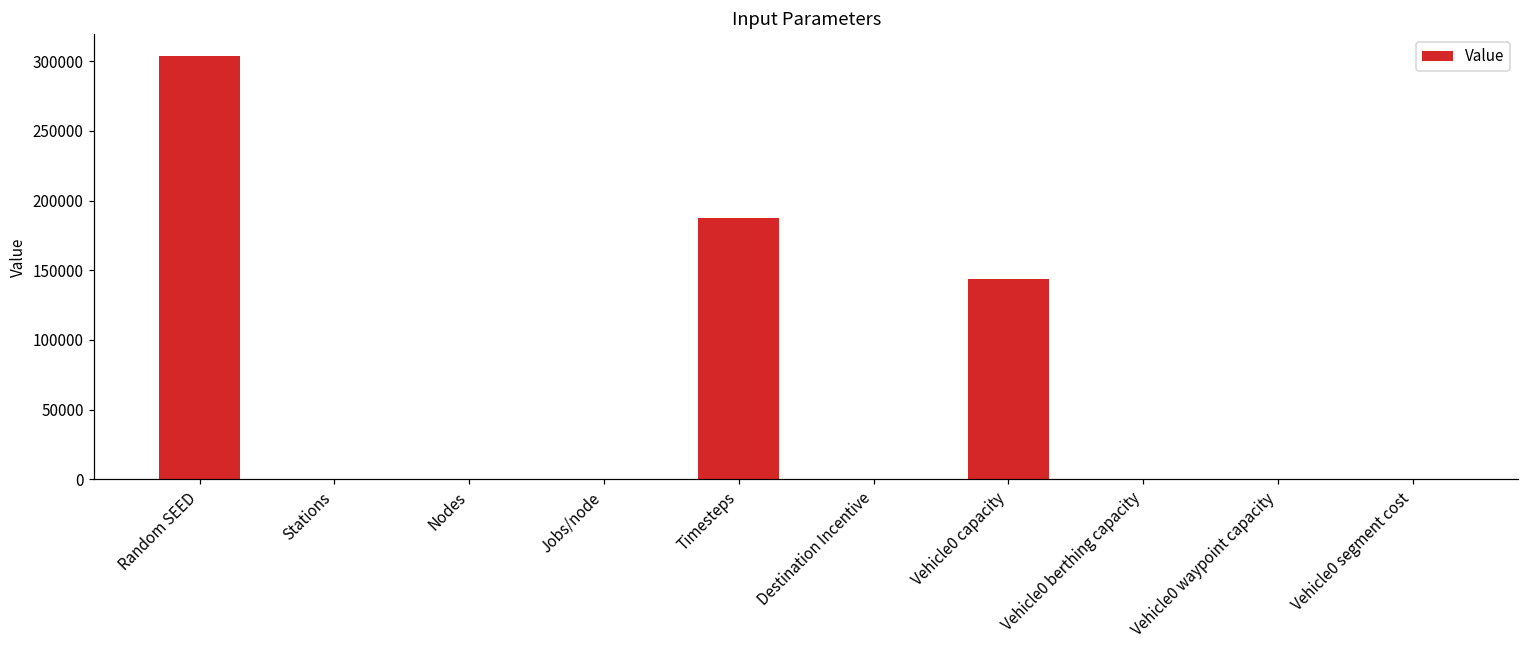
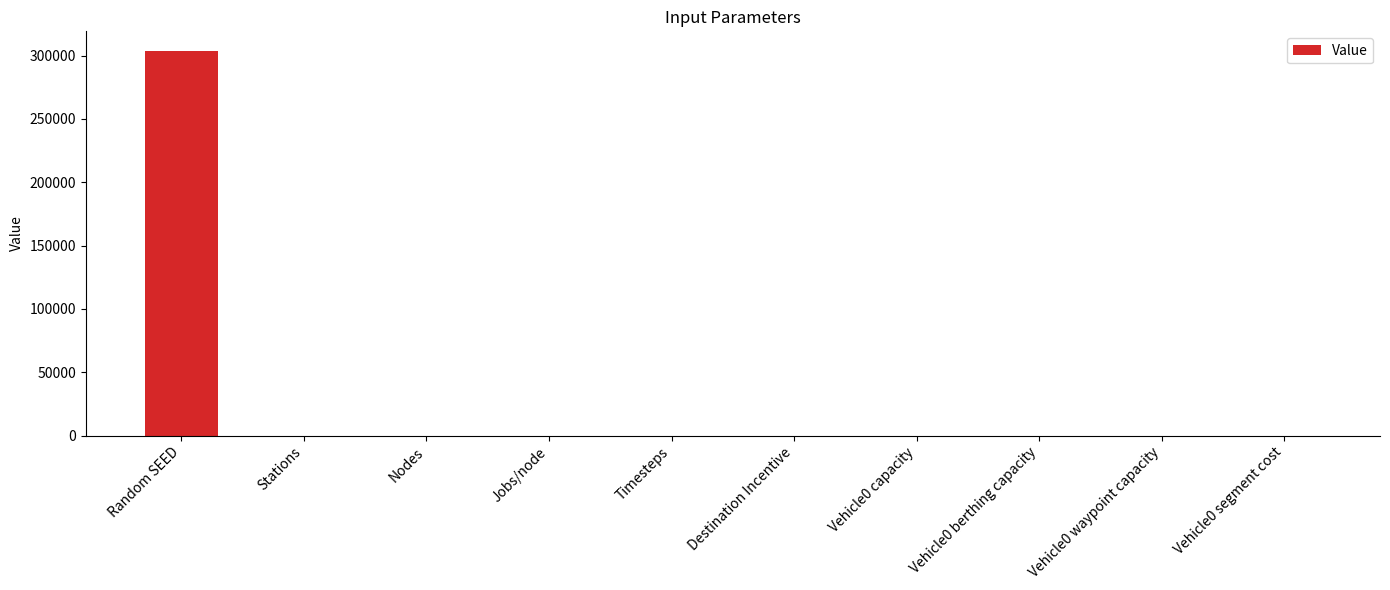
  {
    "Random SEED": 304000,
-   "Timesteps": 187000,
-   "Vehicle0 capacity": 144000
+   "Timesteps": 0,
+   "Vehicle0 capacity": 0
  }
